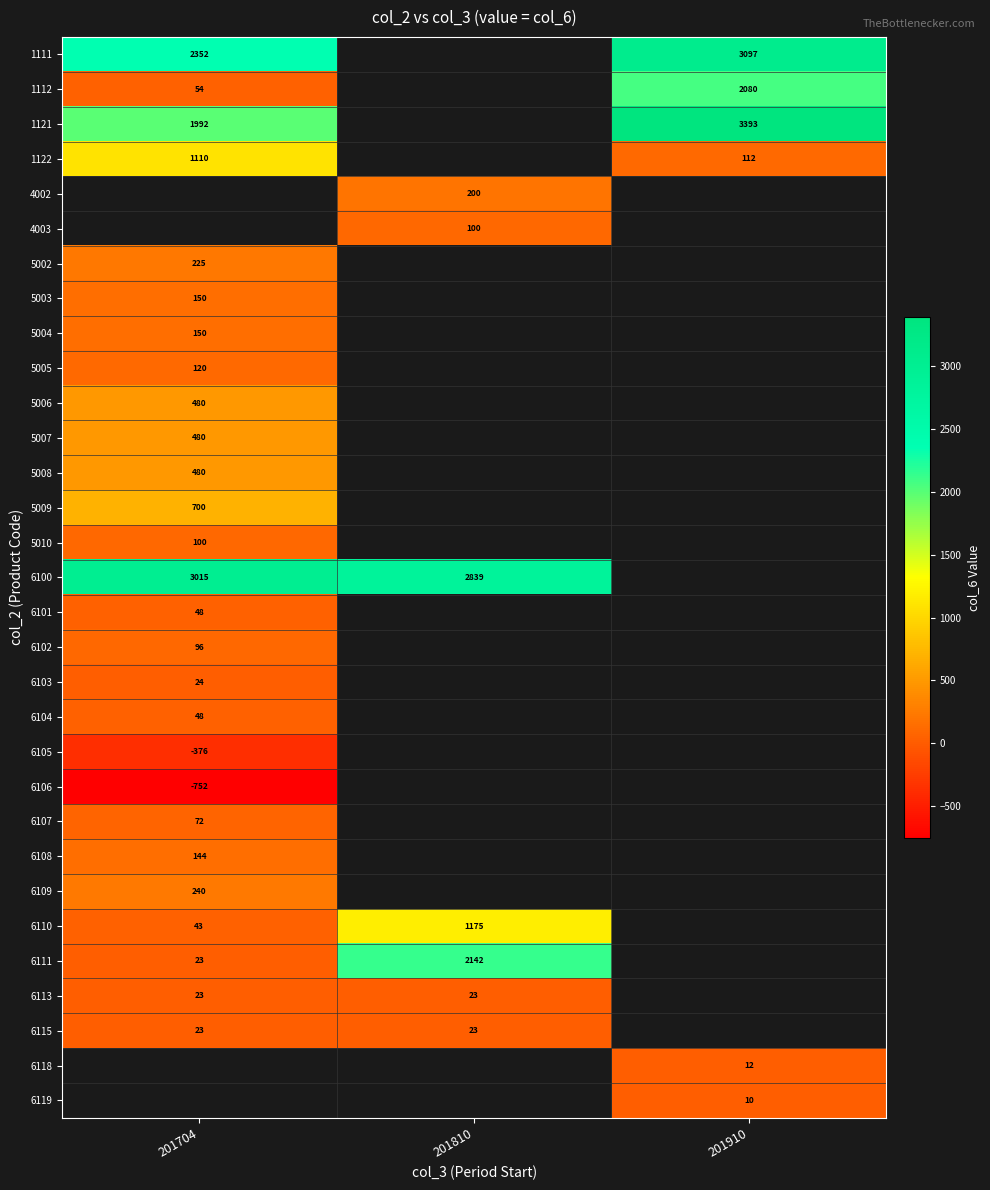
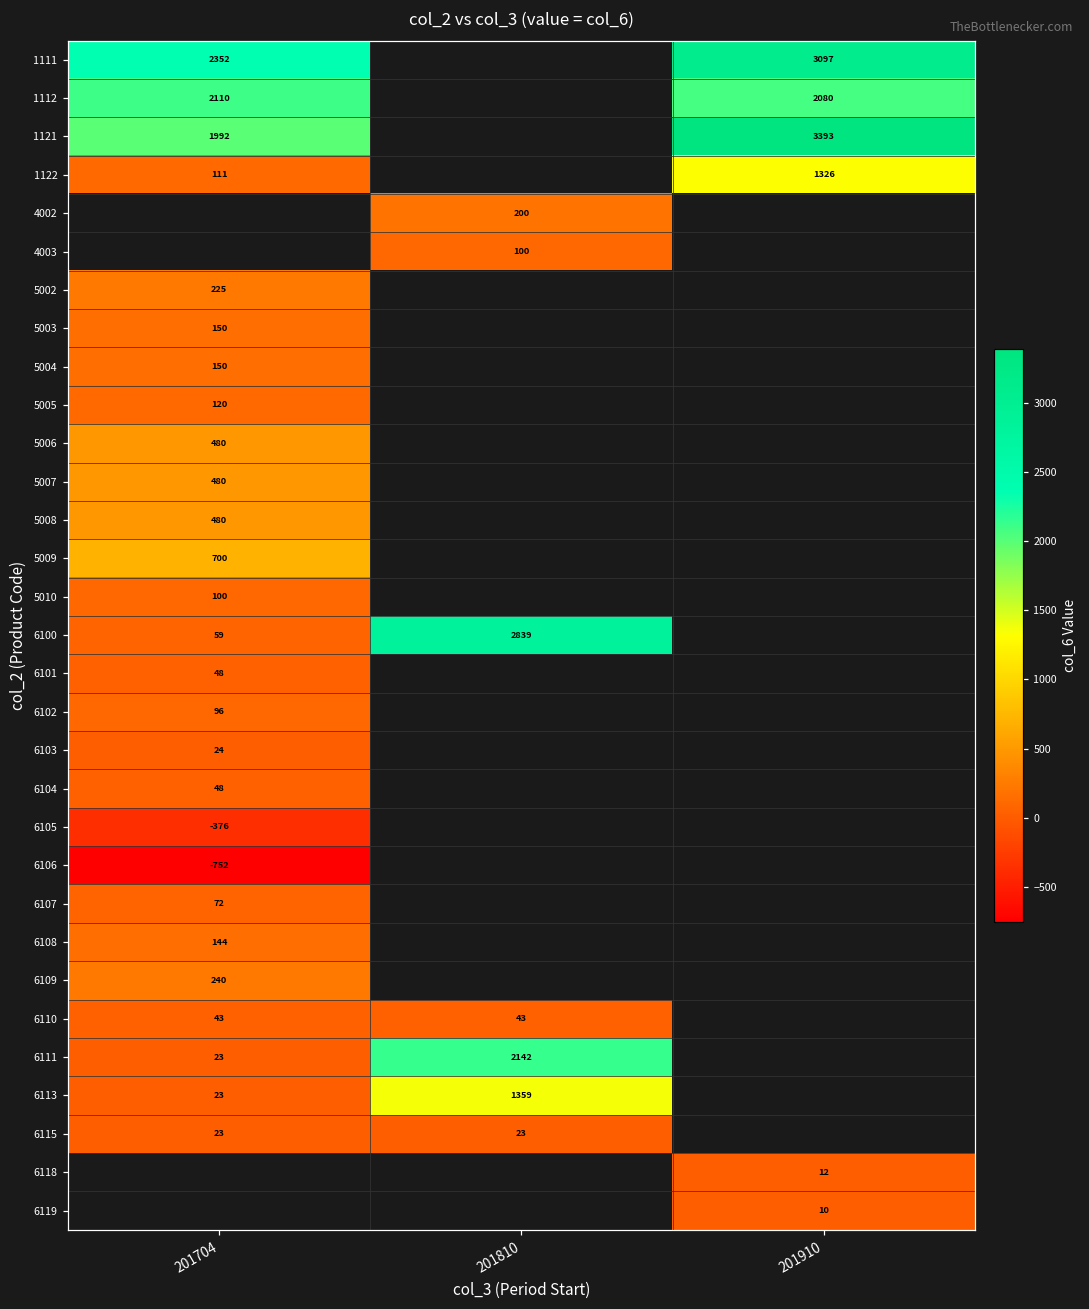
  {
    "1111": {
      "201704": 2352,
      "201910": 3097
    },
    "1112": {
-     "201704": 54,
+     "201704": 2110,
      "201910": 2080
    },
    "1121": {
      "201704": 1992,
      "201910": 3393
    },
    "1122": {
-     "201704": 1110,
-     "201910": 112
+     "201704": 111,
+     "201910": 1326
    },
    "4002": {
      "201810": 200
    },
    "4003": {
      "201810": 100
    },
    "5002": {
      "201704": 225
    },
    "5003": {
      "201704": 150
    },
    "5004": {
      "201704": 150
    },
    "5005": {
      "201704": 120
    },
    "5006": {
      "201704": 480
    },
    "5007": {
      "201704": 480
    },
    "5008": {
      "201704": 480
    },
    "5009": {
      "201704": 700
    },
    "5010": {
      "201704": 100
    },
    "6100": {
-     "201704": 3015,
+     "201704": 59,
      "201810": 2839
    },
    "6101": {
      "201704": 48
    },
    "6102": {
      "201704": 96
    },
    "6103": {
      "201704": 24
    },
    "6104": {
      "201704": 48
    },
    "6105": {
      "201704": -376
    },
    "6106": {
      "201704": -752
    },
    "6107": {
      "201704": 72
    },
    "6108": {
      "201704": 144
    },
    "6109": {
      "201704": 240
    },
    "6110": {
      "201704": 43,
-     "201810": 1175
+     "201810": 43
    },
    "6111": {
      "201704": 23,
      "201810": 2142
    },
    "6113": {
      "201704": 23,
-     "201810": 23
+     "201810": 1359
    },
    "6115": {
      "201704": 23,
      "201810": 23
    },
    "6118": {
      "201910": 12
    },
    "6119": {
      "201910": 10
    }
  }
